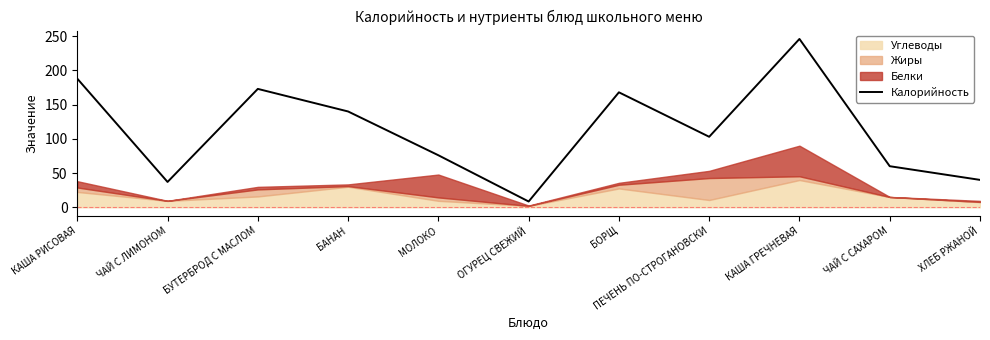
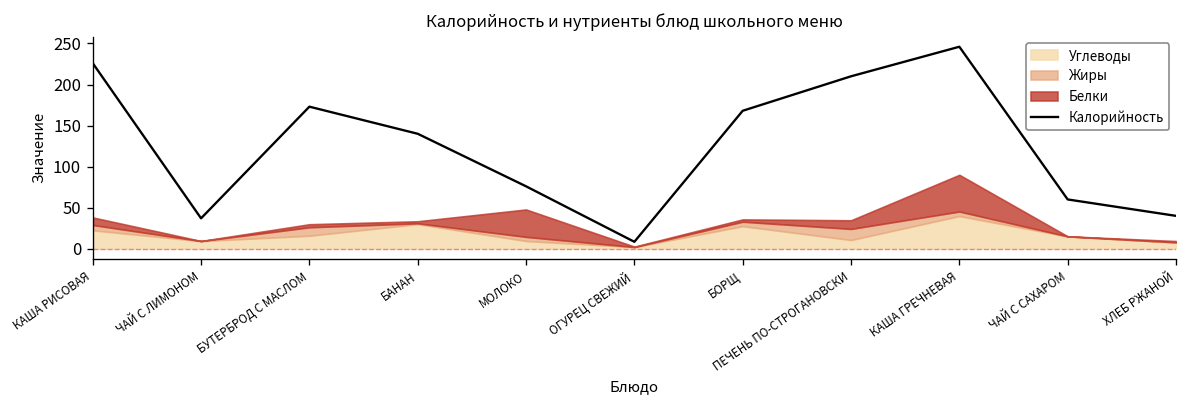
  {
    "Калорийность": {
-     "КАША РИСОВАЯ": 190,
+     "КАША РИСОВАЯ": 230,
      "ЧАЙ С ЛИМОНОМ": 40,
      "БУТЕРБРОД С МАСЛОМ": 170,
      "БАНАН": 140,
      "МОЛОКО": 80,
      "ОГУРЕЦ СВЕЖИЙ": 10,
      "БОРЩ": 170,
-     "ПЕЧЕНЬ ПО-СТРОГАНОВСКИ": 100,
+     "ПЕЧЕНЬ ПО-СТРОГАНОВСКИ": 210,
      "КАША ГРЕЧНЕВАЯ": 250,
      "ЧАЙ С САХАРОМ": 60,
      "ХЛЕБ РЖАНОЙ": 40
    },
    "Углеводы": {
      "КАША РИСОВАЯ": 20,
      "БУТЕРБРОД С МАСЛОМ": 20,
      "МОЛОКО": 10,
      "БОРЩ": 30,
      "ПЕЧЕНЬ ПО-СТРОГАНОВСКИ": 10,
      "КАША ГРЕЧНЕВАЯ": 40
    },
    "Жиры": {
      "КАША РИСОВАЯ": 10,
      "МОЛОКО": 10,
-     "ПЕЧЕНЬ ПО-СТРОГАНОВСКИ": 30,
+     "ПЕЧЕНЬ ПО-СТРОГАНОВСКИ": 10,
      "КАША ГРЕЧНЕВАЯ": 10
    },
    "Белки": {
      "КАША РИСОВАЯ": 10,
      "МОЛОКО": 30,
      "ПЕЧЕНЬ ПО-СТРОГАНОВСКИ": 10,
      "КАША ГРЕЧНЕВАЯ": 40
    }
  }
